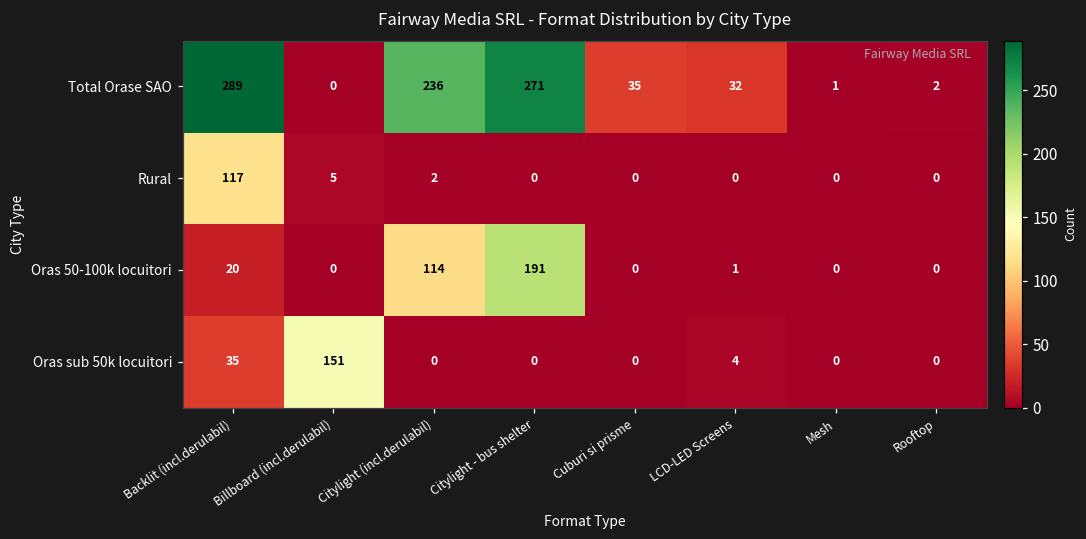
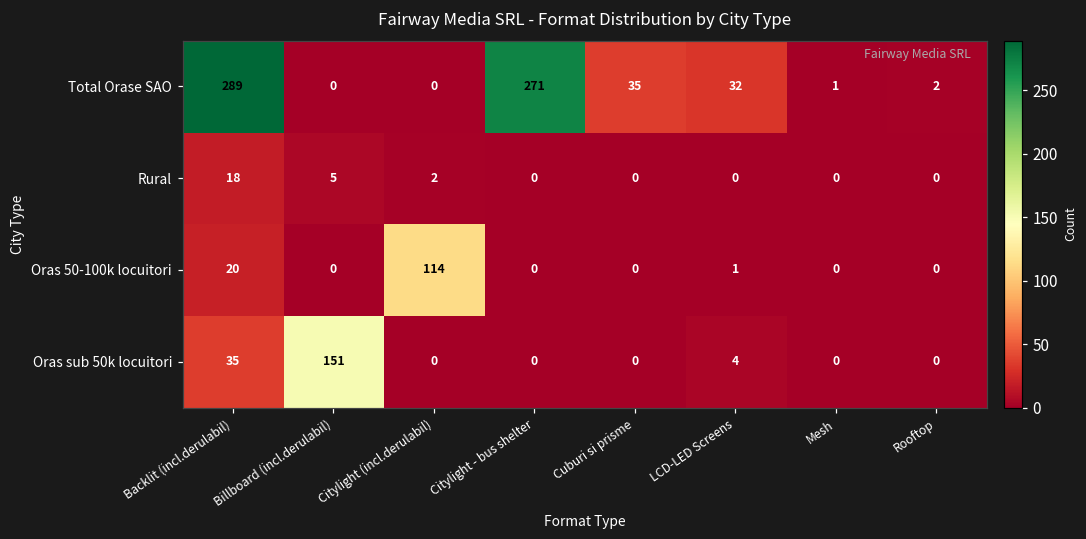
  {
    "Total Orase SAO": {
      "Backlit (incl.derulabil)": 289,
      "Billboard (incl.derulabil)": 0,
-     "Citylight (incl.derulabil)": 236,
+     "Citylight (incl.derulabil)": 0,
      "Citylight - bus shelter": 271,
      "Cuburi si prisme": 35,
      "LCD-LED Screens": 32,
      "Mesh": 1
    },
    "Rural": {
-     "Backlit (incl.derulabil)": 117,
+     "Backlit (incl.derulabil)": 18,
      "Billboard (incl.derulabil)": 5,
      "Citylight (incl.derulabil)": 2,
      "Citylight - bus shelter": 0,
      "Cuburi si prisme": 0,
      "LCD-LED Screens": 0,
      "Mesh": 0,
      "Rooftop": 0
    },
    "Oras 50-100k locuitori": {
      "Backlit (incl.derulabil)": 20,
      "Billboard (incl.derulabil)": 0,
      "Citylight (incl.derulabil)": 114,
-     "Citylight - bus shelter": 191,
+     "Citylight - bus shelter": 0,
      "Cuburi si prisme": 0,
      "LCD-LED Screens": 1,
      "Mesh": 0,
      "Rooftop": 0
    },
    "Oras sub 50k locuitori": {
      "Backlit (incl.derulabil)": 35,
      "Billboard (incl.derulabil)": 151,
      "Citylight (incl.derulabil)": 0,
      "Citylight - bus shelter": 0,
      "Cuburi si prisme": 0,
      "LCD-LED Screens": 4,
      "Mesh": 0,
      "Rooftop": 0
    }
  }
